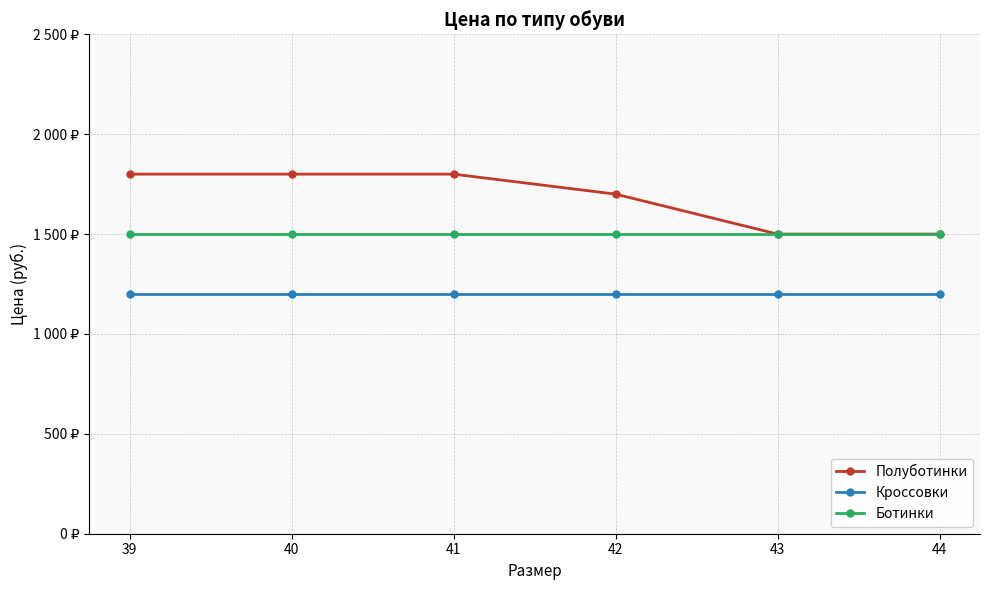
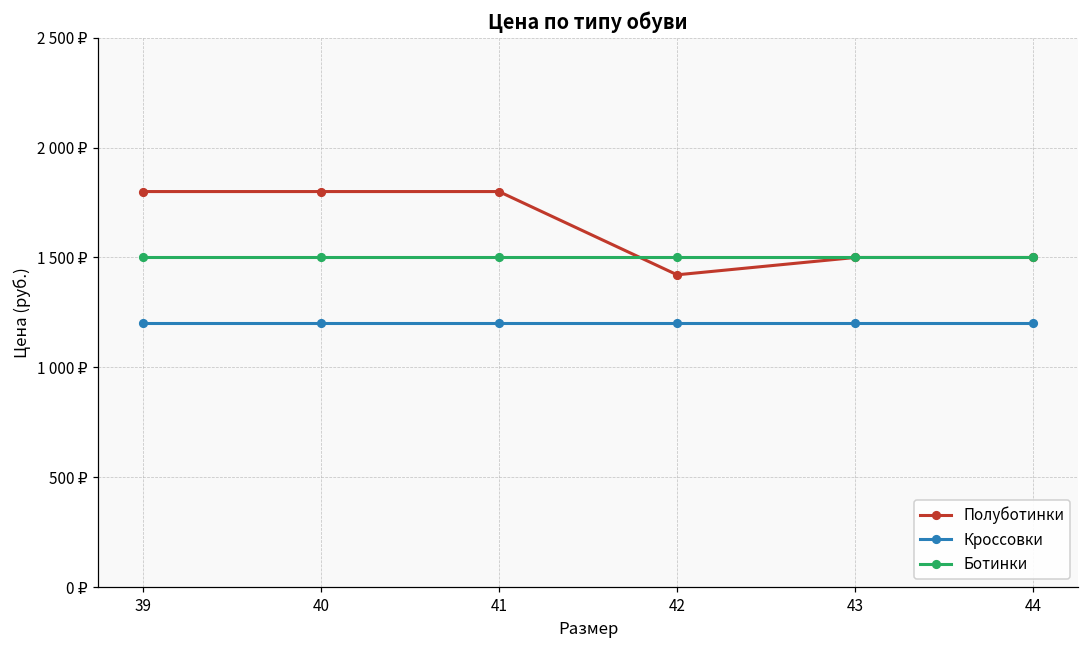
  {
    "Полуботинки": {
      "39": "1800 ₽",
      "40": "1800 ₽",
      "41": "1800 ₽",
-     "42": "1700 ₽"
+     "42": "1420 ₽"
    },
    "Кроссовки": {
      "39": "1200 ₽",
      "40": "1200 ₽",
      "41": "1200 ₽",
      "42": "1200 ₽",
      "43": "1200 ₽",
      "44": "1200 ₽"
    },
    "Ботинки": {
      "39": "1500 ₽",
      "40": "1500 ₽",
      "41": "1500 ₽",
      "42": "1500 ₽"
    }
  }
